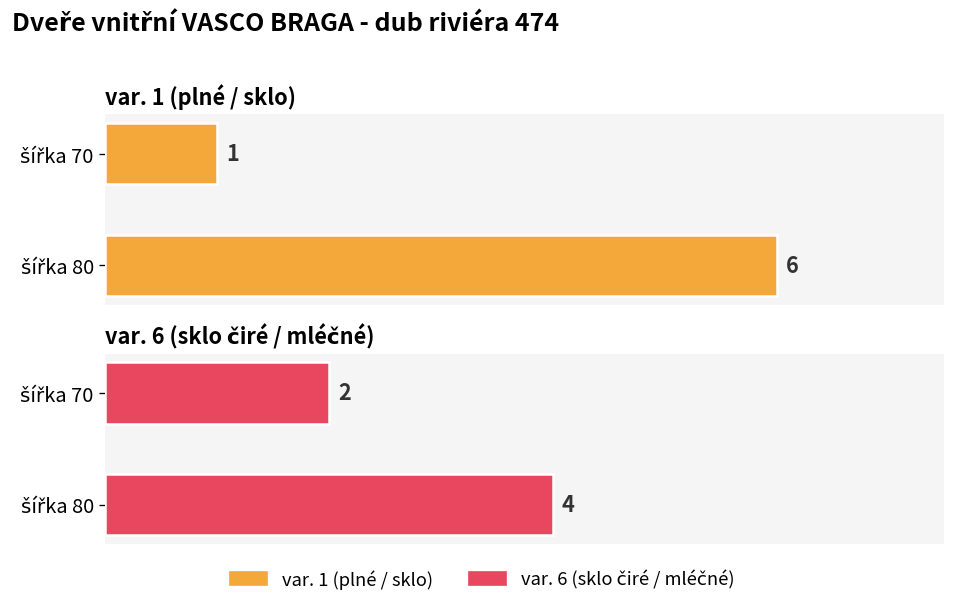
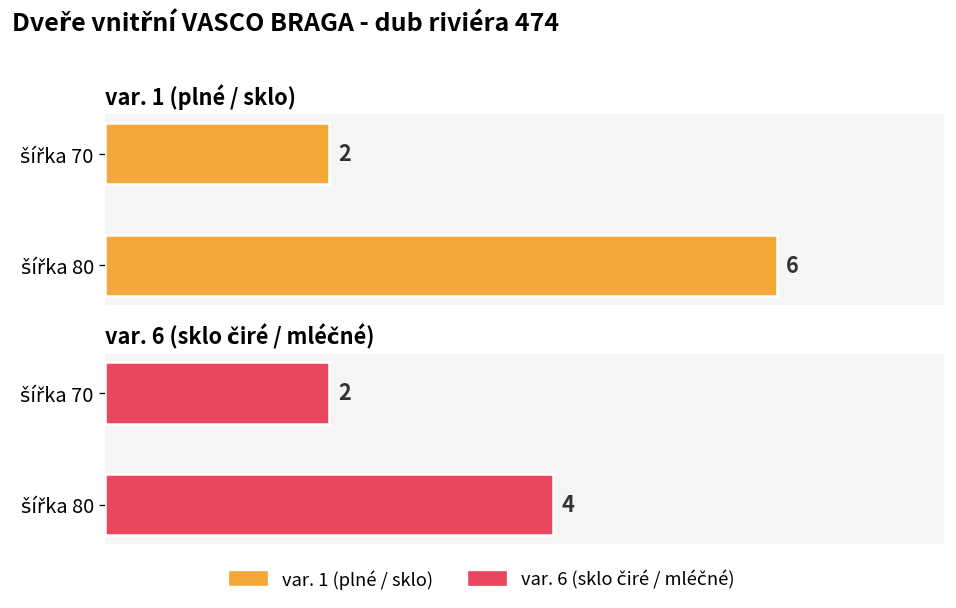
  {
    "var. 1 (plné / sklo)": {
-     "šířka 70": 1,
+     "šířka 70": 2,
      "šířka 80": 6
    },
    "var. 6 (sklo čiré / mléčné)": {
      "šířka 70": 2,
      "šířka 80": 4
    }
  }
